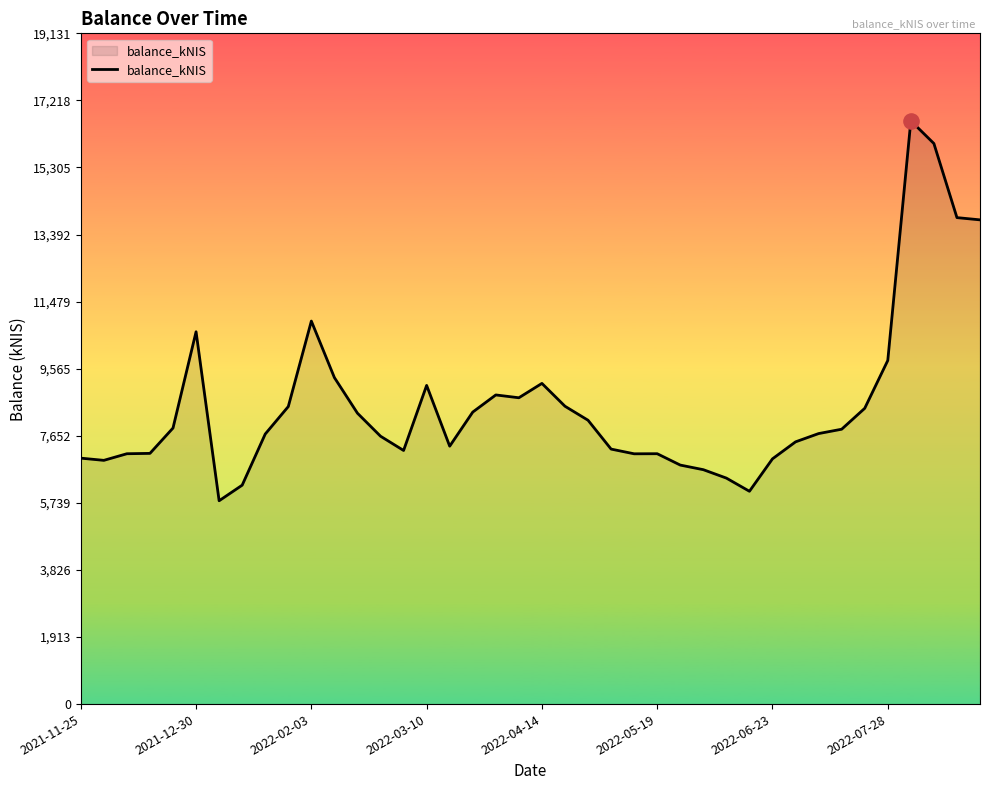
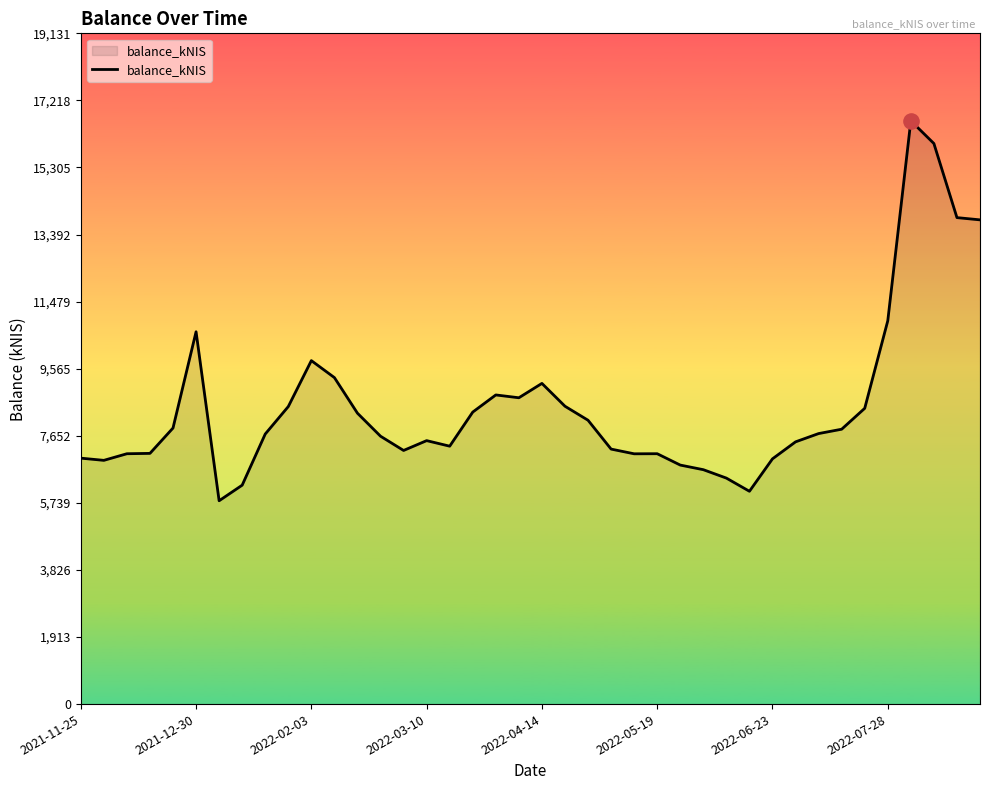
  {
    "balance_kNIS": {
      "2021-11-25": "7,000",
      "2021-12-30": "10,600",
-     "2022-02-03": "10,900",
-     "2022-03-10": "9,100",
+     "2022-02-03": "9,800",
+     "2022-03-10": "7,500",
      "2022-04-14": "9,100",
      "2022-05-19": "7,100",
      "2022-06-23": "7,000",
-     "2022-07-28": "9,800"
+     "2022-07-28": "10,900"
    }
  }
